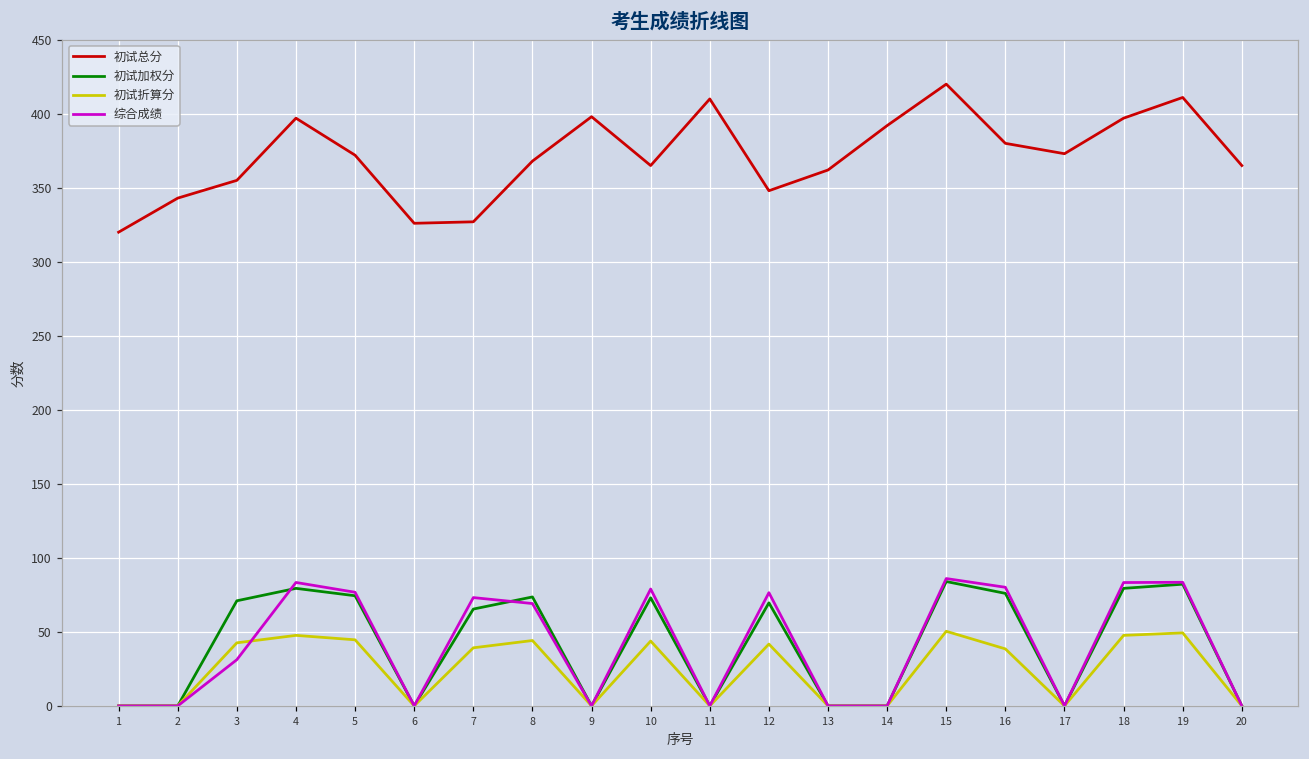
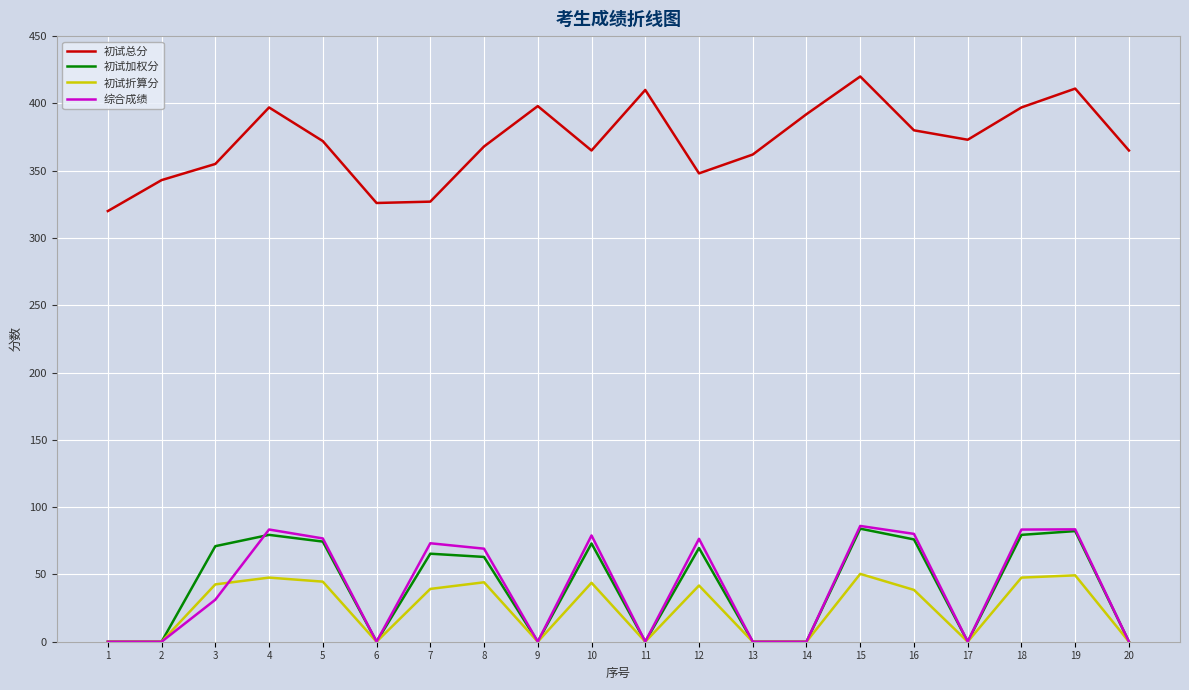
  {
    "初试总分": {
      "1": 320,
      "2": 343,
      "3": 355,
      "4": 397,
      "5": 372,
      "6": 326,
      "7": 327,
      "8": 368,
      "9": 398,
      "10": 365,
      "11": 410,
      "12": 348,
      "13": 362,
      "14": 392,
      "15": 420,
      "16": 380,
      "17": 373,
      "18": 397,
      "19": 411,
      "20": 365
    },
    "初试加权分": {
      "3": 71,
      "4": 79,
      "5": 74,
      "7": 65,
-     "8": 74,
+     "8": 63,
      "10": 73,
      "12": 70,
      "15": 84,
      "16": 76,
      "18": 79
    },
    "初试折算分": {
      "3": 43,
      "4": 48,
      "5": 45,
      "7": 39,
      "8": 44,
      "10": 44,
      "12": 42,
      "15": 50,
      "16": 39,
      "18": 48,
      "19": 49
    },
    "综合成绩": {
      "3": 31,
      "4": 83,
      "5": 77,
      "7": 73,
      "8": 69,
      "10": 79,
      "12": 76,
      "15": 86,
      "16": 80,
      "18": 83
    }
  }
